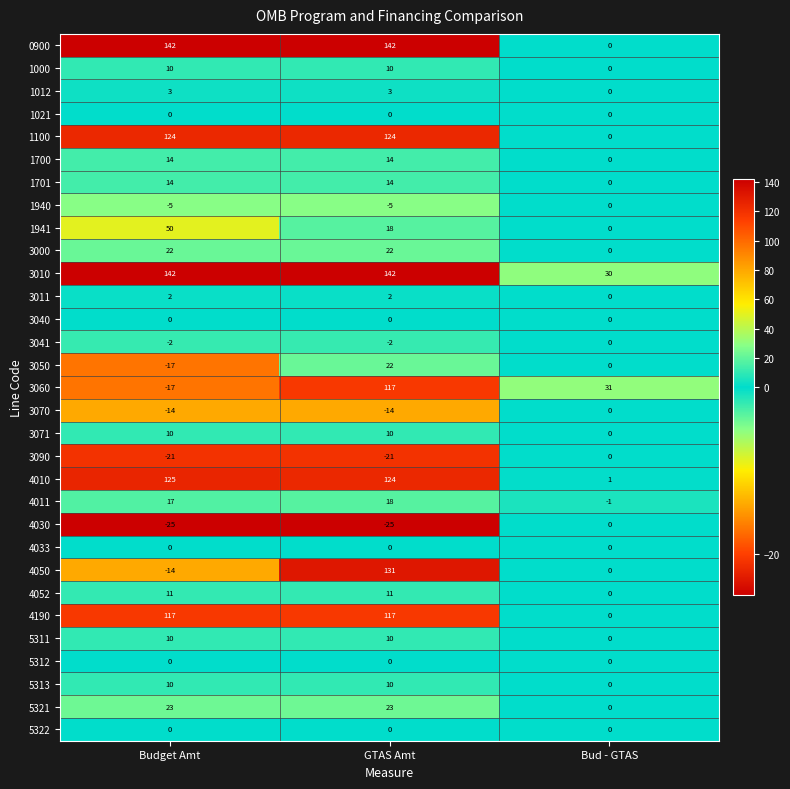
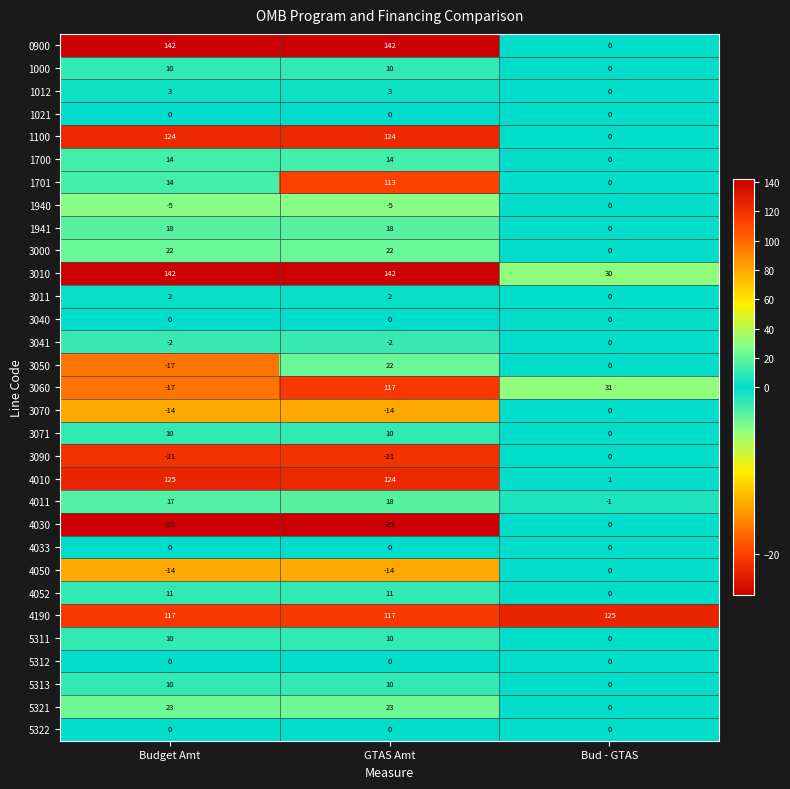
  {
    "0900": {
      "Budget Amt": 142,
      "GTAS Amt": 142,
      "Bud - GTAS": 0
    },
    "1000": {
      "Budget Amt": 10,
      "GTAS Amt": 10,
      "Bud - GTAS": 0
    },
    "1012": {
      "Budget Amt": 3,
      "GTAS Amt": 3,
      "Bud - GTAS": 0
    },
    "1021": {
      "Budget Amt": 0,
      "GTAS Amt": 0,
      "Bud - GTAS": 0
    },
    "1100": {
      "Budget Amt": 124,
      "GTAS Amt": 124,
      "Bud - GTAS": 0
    },
    "1700": {
      "Budget Amt": 14,
      "GTAS Amt": 14,
      "Bud - GTAS": 0
    },
    "1701": {
      "Budget Amt": 14,
-     "GTAS Amt": 14,
+     "GTAS Amt": 113,
      "Bud - GTAS": 0
    },
    "1940": {
      "Budget Amt": -5,
      "GTAS Amt": -5,
      "Bud - GTAS": 0
    },
    "1941": {
-     "Budget Amt": 50,
+     "Budget Amt": 18,
      "GTAS Amt": 18,
      "Bud - GTAS": 0
    },
    "3000": {
      "Budget Amt": 22,
      "GTAS Amt": 22,
      "Bud - GTAS": 0
    },
    "3010": {
      "Budget Amt": 142,
      "GTAS Amt": 142,
      "Bud - GTAS": 30
    },
    "3011": {
      "Budget Amt": 2,
      "GTAS Amt": 2,
      "Bud - GTAS": 0
    },
    "3040": {
      "Budget Amt": 0,
      "GTAS Amt": 0,
      "Bud - GTAS": 0
    },
    "3041": {
      "Budget Amt": -2,
      "GTAS Amt": -2,
      "Bud - GTAS": 0
    },
    "3050": {
      "Budget Amt": -17,
      "GTAS Amt": 22,
      "Bud - GTAS": 0
    },
    "3060": {
      "Budget Amt": -17,
      "GTAS Amt": 117,
      "Bud - GTAS": 31
    },
    "3070": {
      "Budget Amt": -14,
      "GTAS Amt": -14,
      "Bud - GTAS": 0
    },
    "3071": {
      "Budget Amt": 10,
      "GTAS Amt": 10,
      "Bud - GTAS": 0
    },
    "3090": {
      "Budget Amt": -21,
      "GTAS Amt": -21,
      "Bud - GTAS": 0
    },
    "4010": {
      "Budget Amt": 125,
      "GTAS Amt": 124,
      "Bud - GTAS": 1
    },
    "4011": {
      "Budget Amt": 17,
      "GTAS Amt": 18,
      "Bud - GTAS": -1
    },
    "4030": {
      "Budget Amt": -25,
      "GTAS Amt": -25,
      "Bud - GTAS": 0
    },
    "4033": {
      "Budget Amt": 0,
      "GTAS Amt": 0,
      "Bud - GTAS": 0
    },
    "4050": {
      "Budget Amt": -14,
-     "GTAS Amt": 131,
+     "GTAS Amt": -14,
      "Bud - GTAS": 0
    },
    "4052": {
      "Budget Amt": 11,
      "GTAS Amt": 11,
      "Bud - GTAS": 0
    },
    "4190": {
      "Budget Amt": 117,
      "GTAS Amt": 117,
-     "Bud - GTAS": 0
+     "Bud - GTAS": 125
    },
    "5311": {
      "Budget Amt": 10,
      "GTAS Amt": 10,
      "Bud - GTAS": 0
    },
    "5312": {
      "Budget Amt": 0,
      "GTAS Amt": 0,
      "Bud - GTAS": 0
    },
    "5313": {
      "Budget Amt": 10,
      "GTAS Amt": 10,
      "Bud - GTAS": 0
    },
    "5321": {
      "Budget Amt": 23,
      "GTAS Amt": 23,
      "Bud - GTAS": 0
    },
    "5322": {
      "Budget Amt": 0,
      "GTAS Amt": 0,
      "Bud - GTAS": 0
    }
  }
